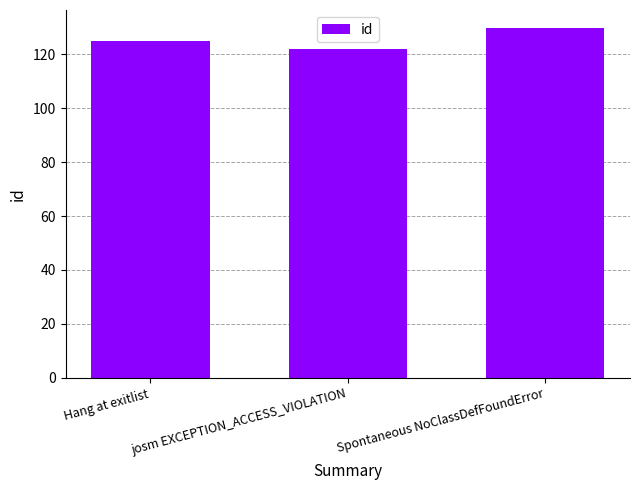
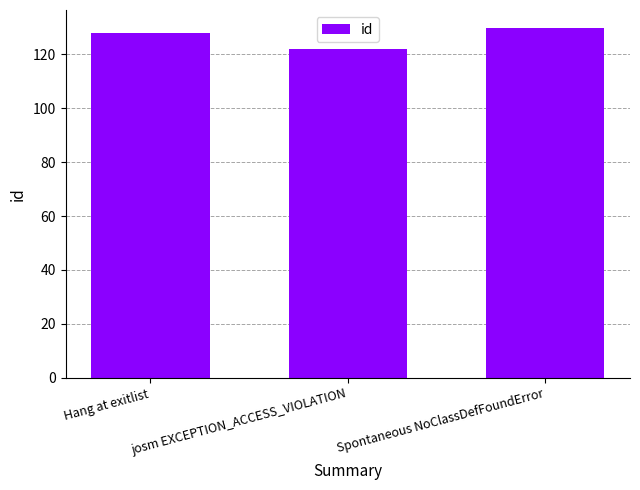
  {
-   "Hang at exitlist": 125,
+   "Hang at exitlist": 128,
    "josm EXCEPTION_ACCESS_VIOLATION": 122,
    "Spontaneous NoClassDefFoundError": 130
  }
